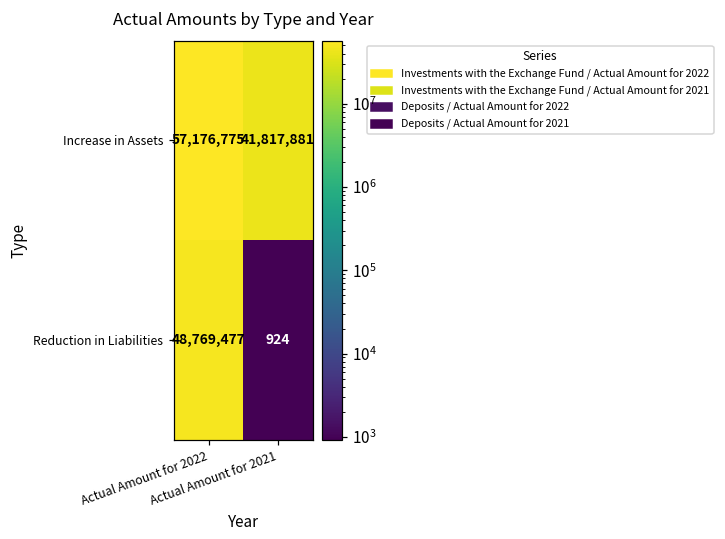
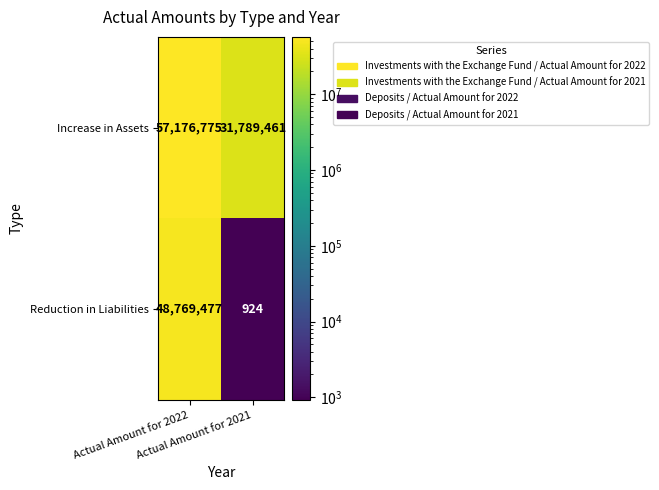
  {
    "Increase in Assets": {
      "Actual Amount for 2022": "57,176,775",
-     "Actual Amount for 2021": "41,817,881"
+     "Actual Amount for 2021": "31,789,461"
    },
    "Reduction in Liabilities": {
      "Actual Amount for 2022": "48,769,477",
      "Actual Amount for 2021": "924"
    }
  }
